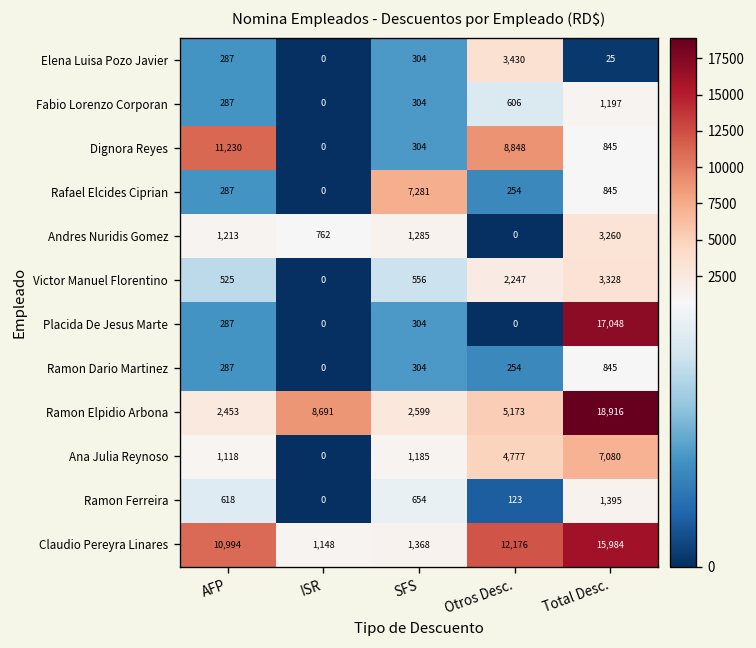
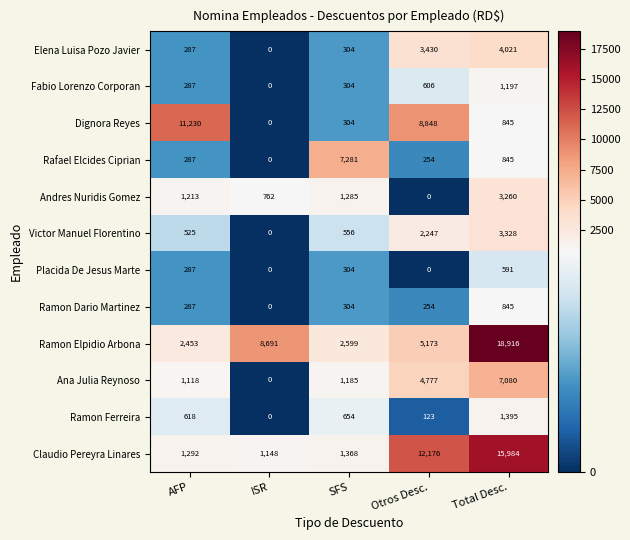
  {
    "Elena Luisa Pozo Javier": {
      "AFP": "287",
      "ISR": "0",
      "SFS": "304",
      "Otros Desc.": "3,430",
-     "Total Desc.": "25"
+     "Total Desc.": "4,021"
    },
    "Fabio Lorenzo Corporan": {
      "AFP": "287",
      "ISR": "0",
      "SFS": "304",
      "Otros Desc.": "606",
      "Total Desc.": "1,197"
    },
    "Dignora Reyes": {
      "AFP": "11,230",
      "ISR": "0",
      "SFS": "304",
      "Otros Desc.": "8,848",
      "Total Desc.": "845"
    },
    "Rafael Elcides Ciprian": {
      "AFP": "287",
      "ISR": "0",
      "SFS": "7,281",
      "Otros Desc.": "254",
      "Total Desc.": "845"
    },
    "Andres Nuridis Gomez": {
      "AFP": "1,213",
      "ISR": "762",
      "SFS": "1,285",
      "Otros Desc.": "0",
      "Total Desc.": "3,260"
    },
    "Victor Manuel Florentino": {
      "AFP": "525",
      "ISR": "0",
      "SFS": "556",
      "Otros Desc.": "2,247",
      "Total Desc.": "3,328"
    },
    "Placida De Jesus Marte": {
      "AFP": "287",
      "ISR": "0",
      "SFS": "304",
      "Otros Desc.": "0",
-     "Total Desc.": "17,048"
+     "Total Desc.": "591"
    },
    "Ramon Dario Martinez": {
      "AFP": "287",
      "ISR": "0",
      "SFS": "304",
      "Otros Desc.": "254",
      "Total Desc.": "845"
    },
    "Ramon Elpidio Arbona": {
      "AFP": "2,453",
      "ISR": "8,691",
      "SFS": "2,599",
      "Otros Desc.": "5,173",
      "Total Desc.": "18,916"
    },
    "Ana Julia Reynoso": {
      "AFP": "1,118",
      "ISR": "0",
      "SFS": "1,185",
      "Otros Desc.": "4,777",
      "Total Desc.": "7,080"
    },
    "Ramon Ferreira": {
      "AFP": "618",
      "ISR": "0",
      "SFS": "654",
      "Otros Desc.": "123",
      "Total Desc.": "1,395"
    },
    "Claudio Pereyra Linares": {
-     "AFP": "10,994",
+     "AFP": "1,292",
      "ISR": "1,148",
      "SFS": "1,368",
      "Otros Desc.": "12,176",
      "Total Desc.": "15,984"
    }
  }
